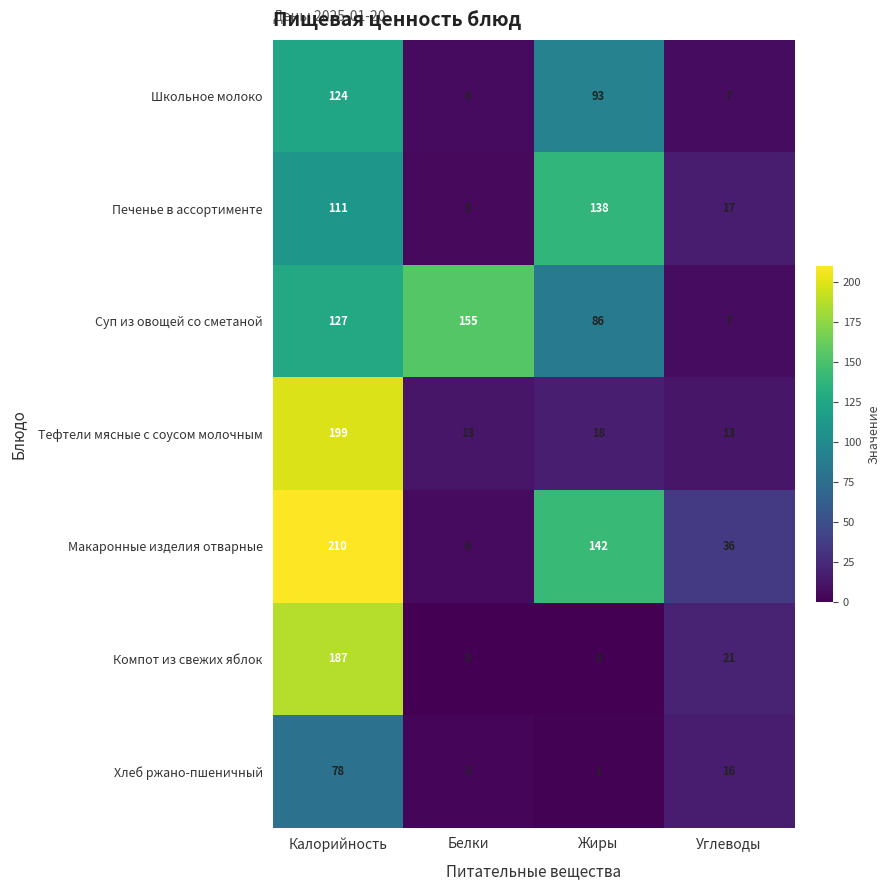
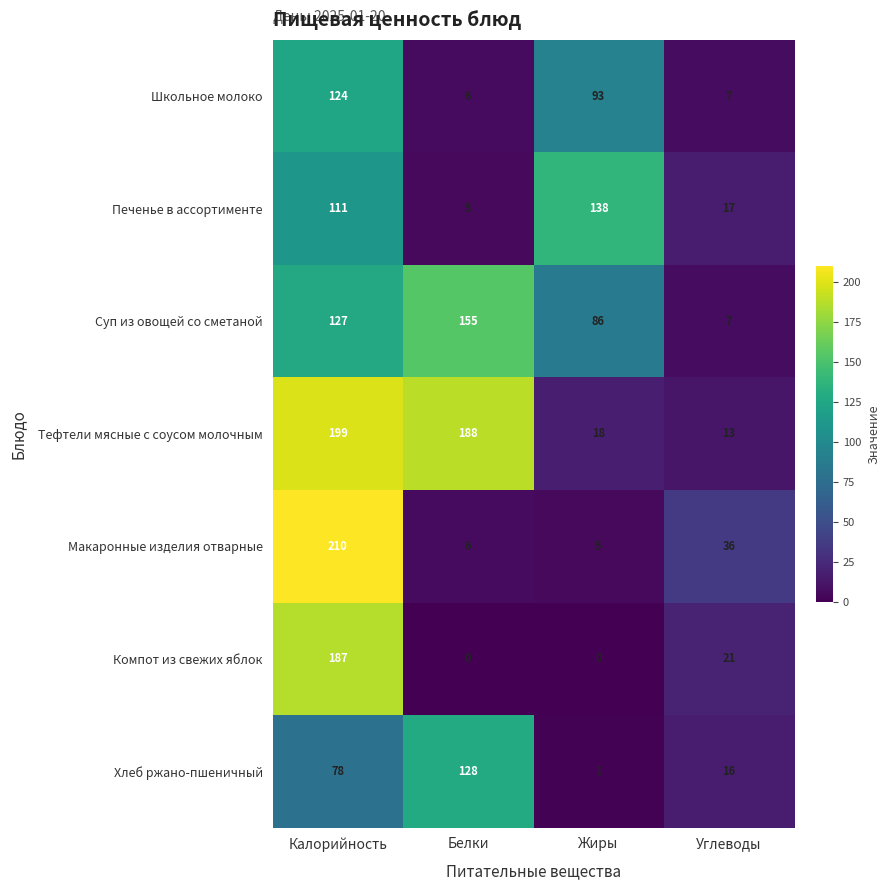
  {
    "Школьное молоко": {
      "Калорийность": 124,
      "Белки": 6,
      "Жиры": 93,
      "Углеводы": 7
    },
    "Печенье в ассортименте": {
      "Калорийность": 111,
      "Белки": 5,
      "Жиры": 138,
      "Углеводы": 17
    },
    "Суп из овощей со сметаной": {
      "Калорийность": 127,
      "Белки": 155,
      "Жиры": 86,
      "Углеводы": 7
    },
    "Тефтели мясные с соусом молочным": {
      "Калорийность": 199,
-     "Белки": 13,
+     "Белки": 188,
      "Жиры": 18,
      "Углеводы": 13
    },
    "Макаронные изделия отварные": {
      "Калорийность": 210,
      "Белки": 6,
-     "Жиры": 142,
+     "Жиры": 5,
      "Углеводы": 36
    },
    "Компот из свежих яблок": {
      "Калорийность": 187,
      "Белки": 0,
      "Жиры": 0,
      "Углеводы": 21
    },
    "Хлеб ржано-пшеничный": {
      "Калорийность": 78,
-     "Белки": 3,
+     "Белки": 128,
      "Жиры": 1,
      "Углеводы": 16
    }
  }
